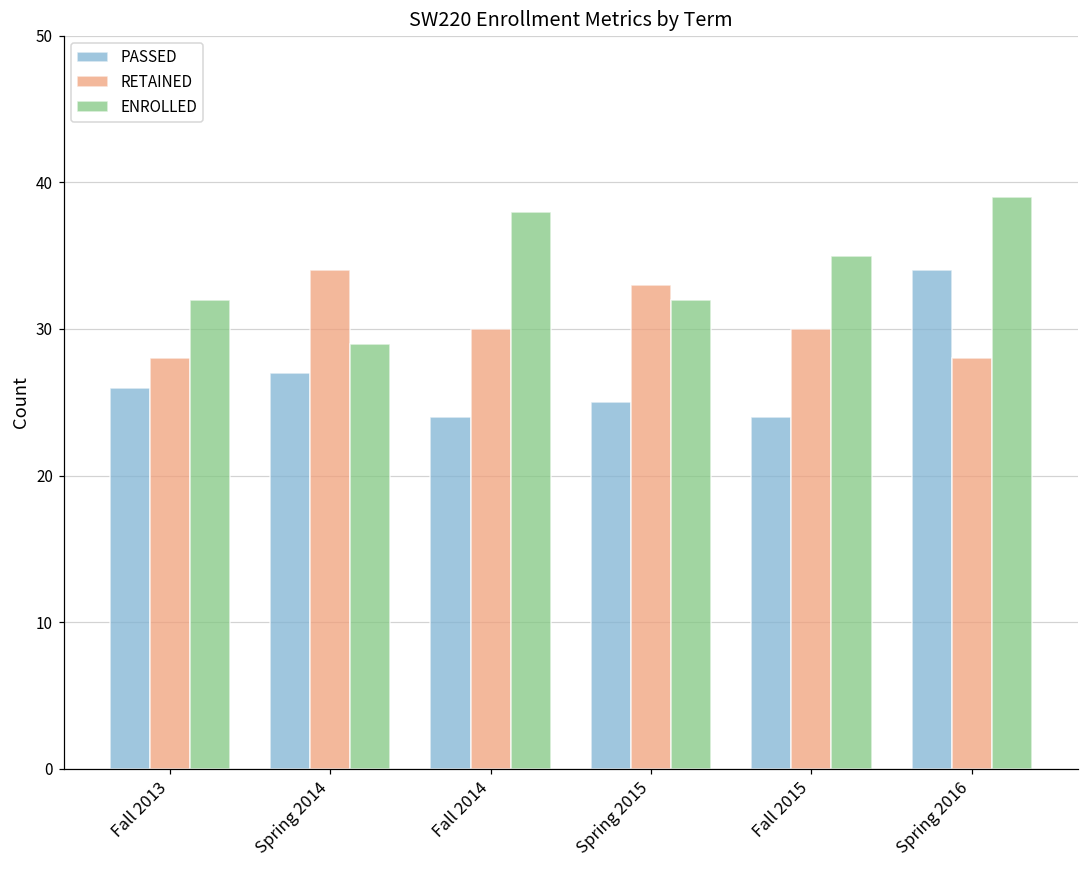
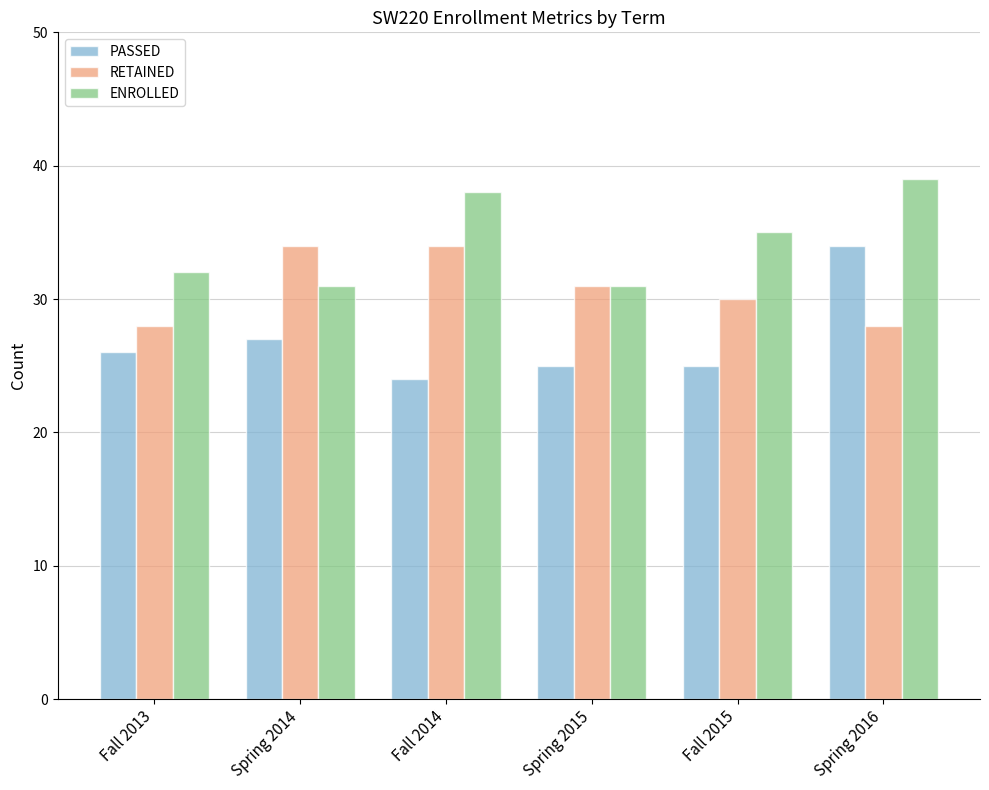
  {
    "PASSED": {
      "Fall 2013": 26,
      "Spring 2014": 27,
      "Fall 2014": 24,
      "Spring 2015": 25,
-     "Fall 2015": 24,
+     "Fall 2015": 25,
      "Spring 2016": 34
    },
    "RETAINED": {
      "Fall 2013": 28,
      "Spring 2014": 34,
-     "Fall 2014": 30,
-     "Spring 2015": 33,
+     "Fall 2014": 34,
+     "Spring 2015": 31,
      "Fall 2015": 30,
      "Spring 2016": 28
    },
    "ENROLLED": {
      "Fall 2013": 32,
-     "Spring 2014": 29,
+     "Spring 2014": 31,
      "Fall 2014": 38,
-     "Spring 2015": 32,
+     "Spring 2015": 31,
      "Fall 2015": 35,
      "Spring 2016": 39
    }
  }
